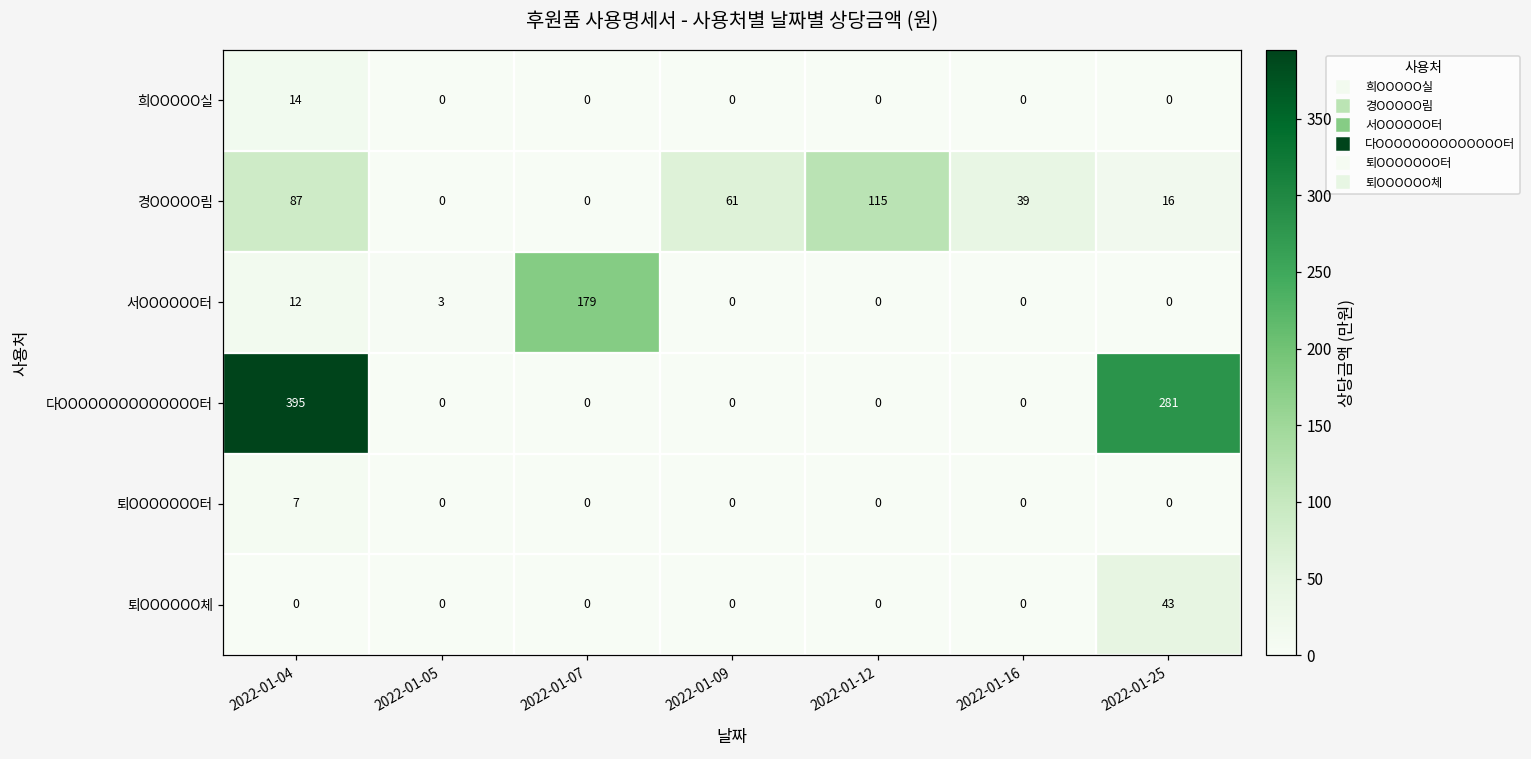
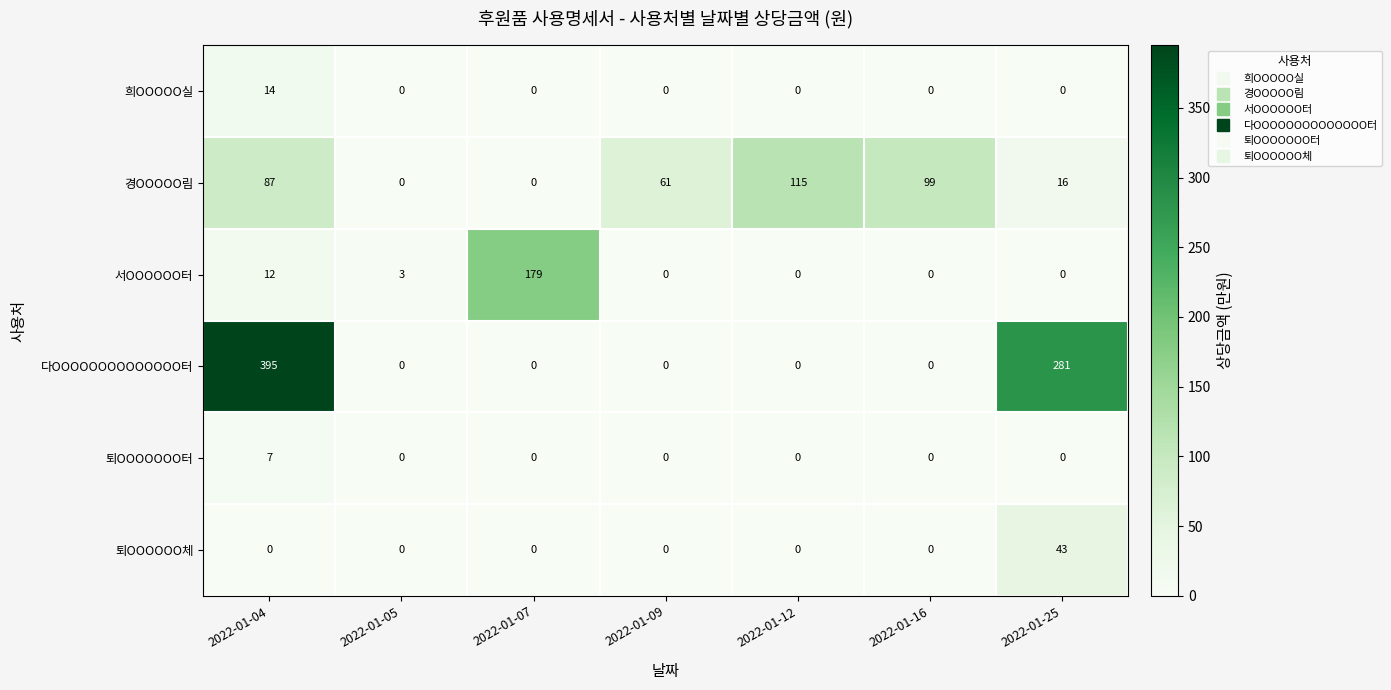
  {
    "희OOOOO실": {
      "2022-01-04": 14,
      "2022-01-05": 0,
      "2022-01-07": 0,
      "2022-01-09": 0,
      "2022-01-12": 0,
      "2022-01-16": 0,
      "2022-01-25": 0
    },
    "경OOOOO림": {
      "2022-01-04": 87,
      "2022-01-05": 0,
      "2022-01-07": 0,
      "2022-01-09": 61,
      "2022-01-12": 115,
-     "2022-01-16": 39,
+     "2022-01-16": 99,
      "2022-01-25": 16
    },
    "서OOOOOO터": {
      "2022-01-04": 12,
      "2022-01-05": 3,
      "2022-01-07": 179,
      "2022-01-09": 0,
      "2022-01-12": 0,
      "2022-01-16": 0,
      "2022-01-25": 0
    },
    "다OOOOOOOOOOOOOO터": {
      "2022-01-04": 395,
      "2022-01-05": 0,
      "2022-01-07": 0,
      "2022-01-09": 0,
      "2022-01-12": 0,
      "2022-01-16": 0,
      "2022-01-25": 281
    },
    "퇴OOOOOOO터": {
      "2022-01-04": 7,
      "2022-01-05": 0,
      "2022-01-07": 0,
      "2022-01-09": 0,
      "2022-01-12": 0,
      "2022-01-16": 0,
      "2022-01-25": 0
    },
    "퇴OOOOOO체": {
      "2022-01-04": 0,
      "2022-01-05": 0,
      "2022-01-07": 0,
      "2022-01-09": 0,
      "2022-01-12": 0,
      "2022-01-16": 0,
      "2022-01-25": 43
    }
  }
